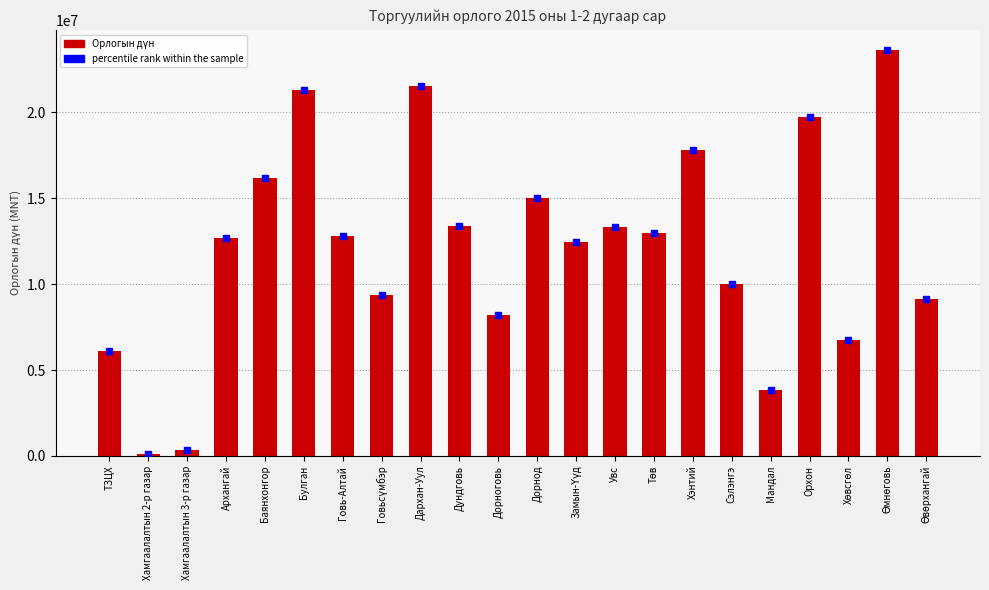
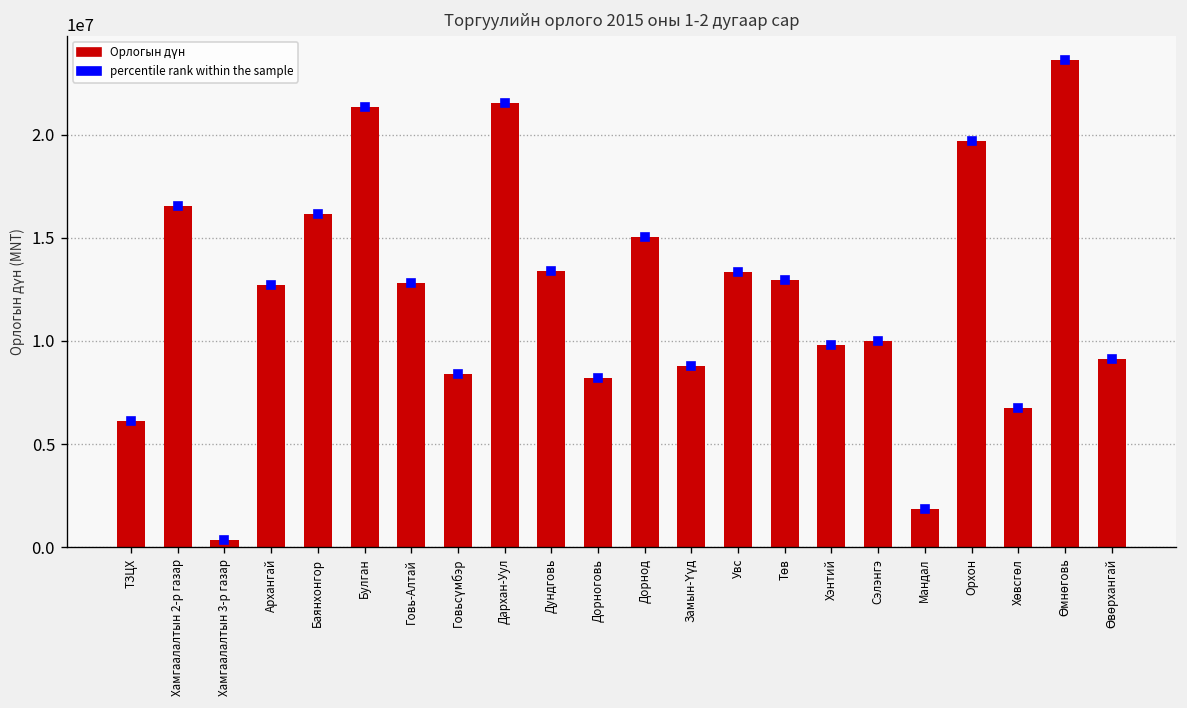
  {
    "Орлогын дүн": {
      "ТЗЦХ": 6100000,
-     "Хамгаалалтын 2-р газар": 100000,
+     "Хамгаалалтын 2-р газар": 16600000,
      "Хамгаалалтын 3-р газар": 300000,
      "Архангай": 12700000,
      "Баянхонгор": 16200000,
      "Булган": 21300000,
      "Говь-Алтай": 12800000,
-     "Говьсүмбэр": 9400000,
+     "Говьсүмбэр": 8400000,
      "Дархан-Уул": 21500000,
      "Дундговь": 13400000,
      "Дорноговь": 8200000,
      "Дорнод": 15000000,
-     "Замын-Үүд": 12500000,
+     "Замын-Үүд": 8800000,
      "Увс": 13300000,
      "Төв": 13000000,
-     "Хэнтий": 17800000,
+     "Хэнтий": 9800000,
      "Сэлэнгэ": 10000000,
-     "Мандал": 3800000,
+     "Мандал": 1800000,
      "Орхон": 19700000,
      "Хөвсгөл": 6700000,
      "Өмнөговь": 23600000,
      "Өвөрхангай": 9100000
    }
  }
